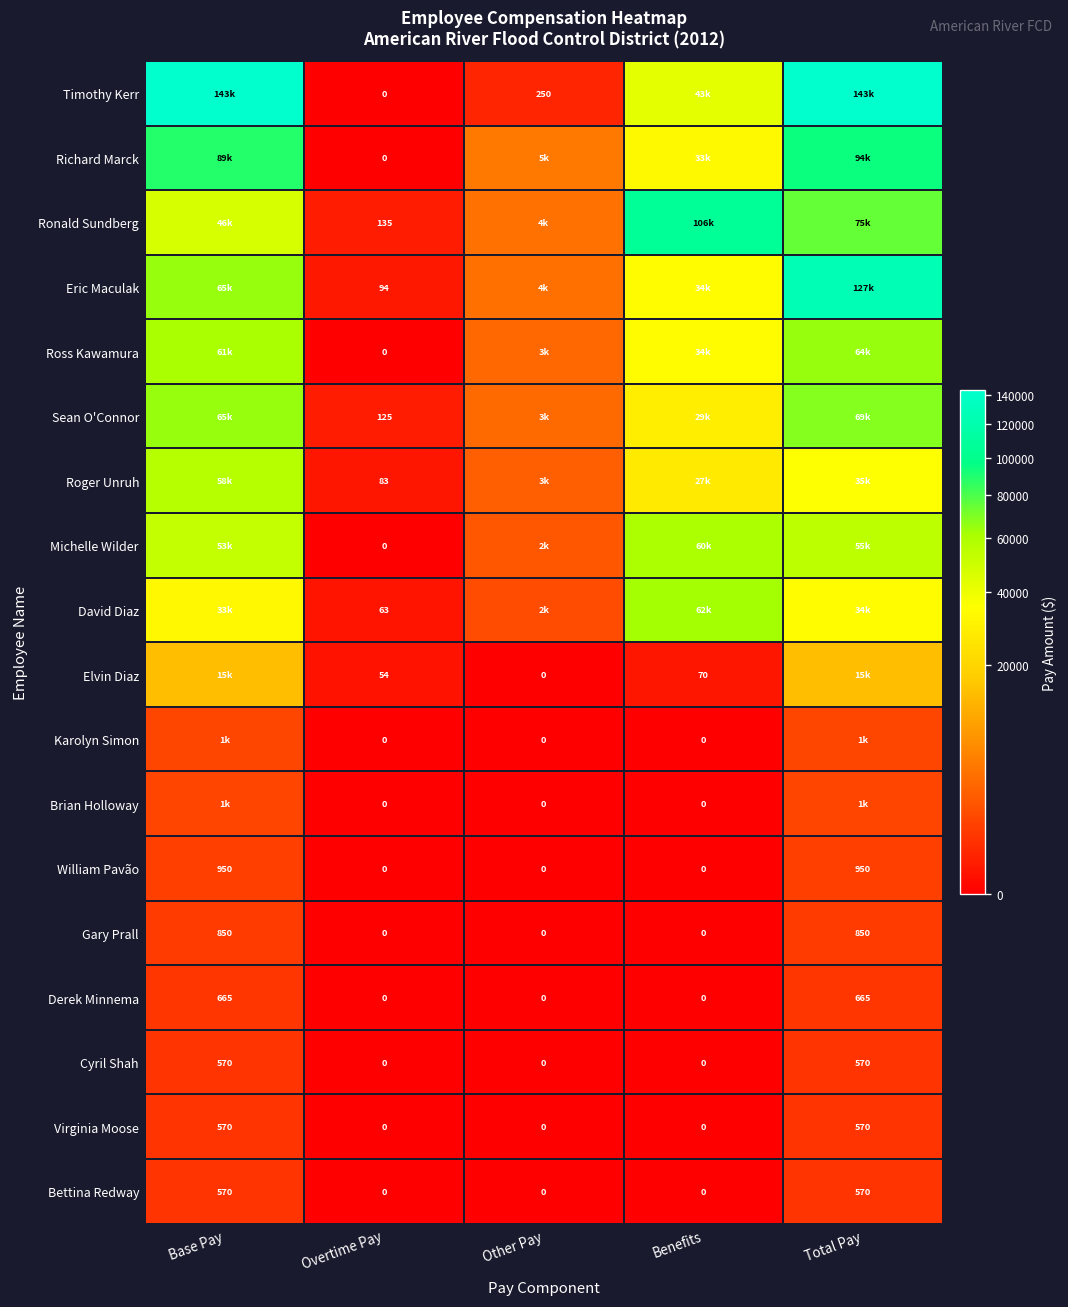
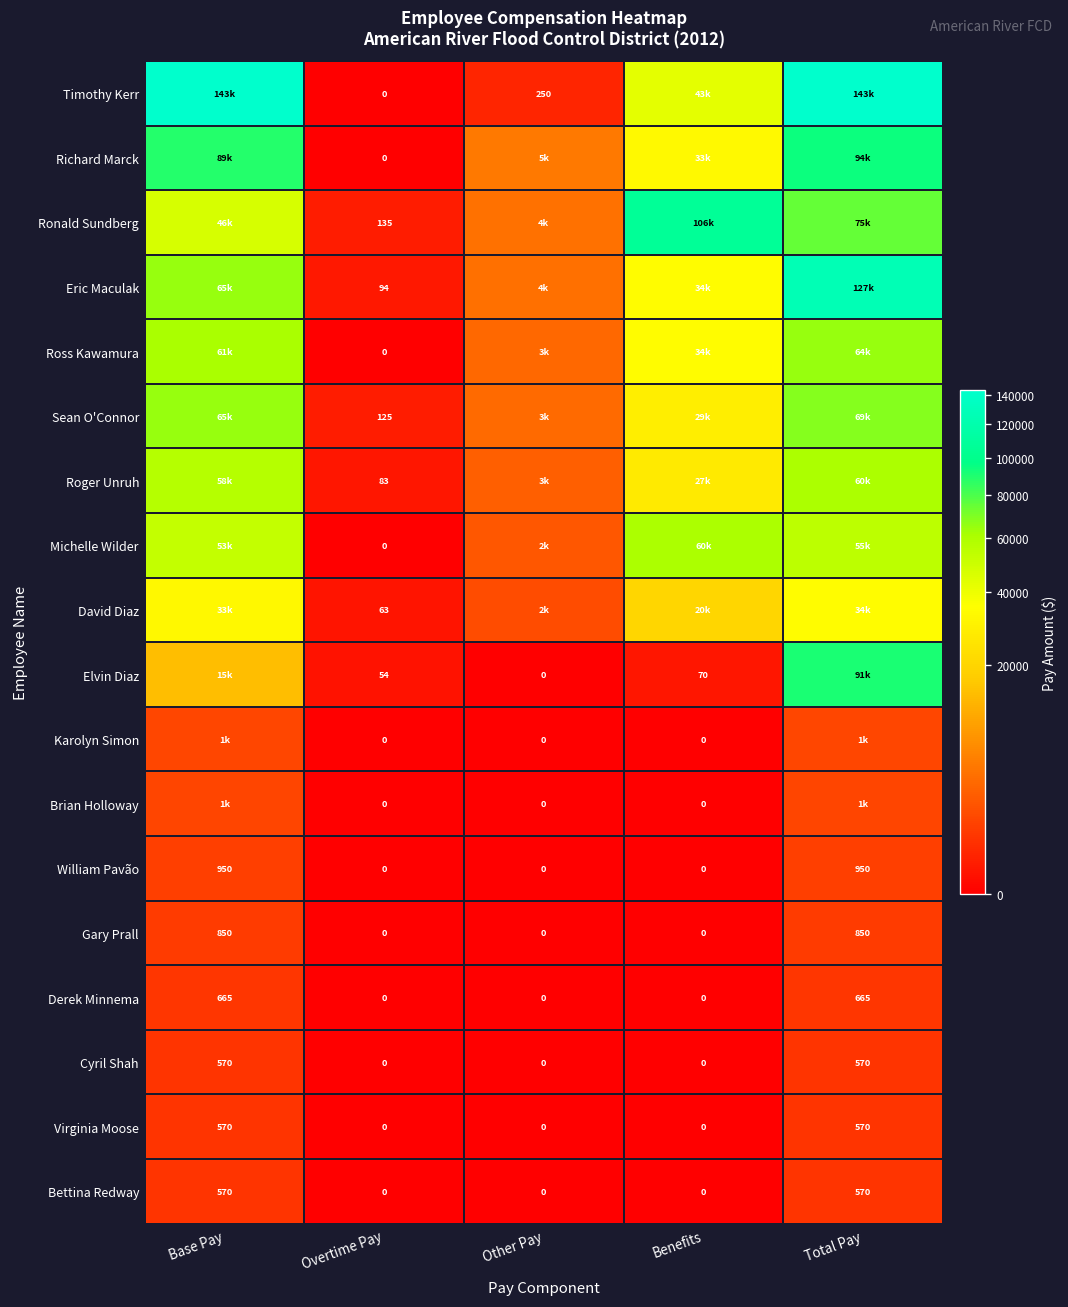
  {
    "Timothy Kerr": {
      "Base Pay": "143k",
      "Overtime Pay": "0",
      "Other Pay": "250",
      "Benefits": "43k",
      "Total Pay": "143k"
    },
    "Richard Marck": {
      "Base Pay": "89k",
      "Overtime Pay": "0",
      "Other Pay": "5k",
      "Benefits": "33k",
      "Total Pay": "94k"
    },
    "Ronald Sundberg": {
      "Base Pay": "46k",
      "Overtime Pay": "135",
      "Other Pay": "4k",
      "Benefits": "106k",
      "Total Pay": "75k"
    },
    "Eric Maculak": {
      "Base Pay": "65k",
      "Overtime Pay": "94",
      "Other Pay": "4k",
      "Benefits": "34k",
      "Total Pay": "127k"
    },
    "Ross Kawamura": {
      "Base Pay": "61k",
      "Overtime Pay": "0",
      "Other Pay": "3k",
      "Benefits": "34k",
      "Total Pay": "64k"
    },
    "Sean O'Connor": {
      "Base Pay": "65k",
      "Overtime Pay": "125",
      "Other Pay": "3k",
      "Benefits": "29k",
      "Total Pay": "69k"
    },
    "Roger Unruh": {
      "Base Pay": "58k",
      "Overtime Pay": "83",
      "Other Pay": "3k",
      "Benefits": "27k",
-     "Total Pay": "35k"
+     "Total Pay": "60k"
    },
    "Michelle Wilder": {
      "Base Pay": "53k",
      "Overtime Pay": "0",
      "Other Pay": "2k",
      "Benefits": "60k",
      "Total Pay": "55k"
    },
    "David Diaz": {
      "Base Pay": "33k",
      "Overtime Pay": "63",
      "Other Pay": "2k",
-     "Benefits": "62k",
+     "Benefits": "20k",
      "Total Pay": "34k"
    },
    "Elvin Diaz": {
      "Base Pay": "15k",
      "Overtime Pay": "54",
      "Other Pay": "0",
      "Benefits": "70",
-     "Total Pay": "15k"
+     "Total Pay": "91k"
    },
    "Karolyn Simon": {
      "Base Pay": "1k",
      "Overtime Pay": "0",
      "Other Pay": "0",
      "Benefits": "0",
      "Total Pay": "1k"
    },
    "Brian Holloway": {
      "Base Pay": "1k",
      "Overtime Pay": "0",
      "Other Pay": "0",
      "Benefits": "0",
      "Total Pay": "1k"
    },
    "William Pavão": {
      "Base Pay": "950",
      "Overtime Pay": "0",
      "Other Pay": "0",
      "Benefits": "0",
      "Total Pay": "950"
    },
    "Gary Prall": {
      "Base Pay": "850",
      "Overtime Pay": "0",
      "Other Pay": "0",
      "Benefits": "0",
      "Total Pay": "850"
    },
    "Derek Minnema": {
      "Base Pay": "665",
      "Overtime Pay": "0",
      "Other Pay": "0",
      "Benefits": "0",
      "Total Pay": "665"
    },
    "Cyril Shah": {
      "Base Pay": "570",
      "Overtime Pay": "0",
      "Other Pay": "0",
      "Benefits": "0",
      "Total Pay": "570"
    },
    "Virginia Moose": {
      "Base Pay": "570",
      "Overtime Pay": "0",
      "Other Pay": "0",
      "Benefits": "0",
      "Total Pay": "570"
    },
    "Bettina Redway": {
      "Base Pay": "570",
      "Overtime Pay": "0",
      "Other Pay": "0",
      "Benefits": "0",
      "Total Pay": "570"
    }
  }
